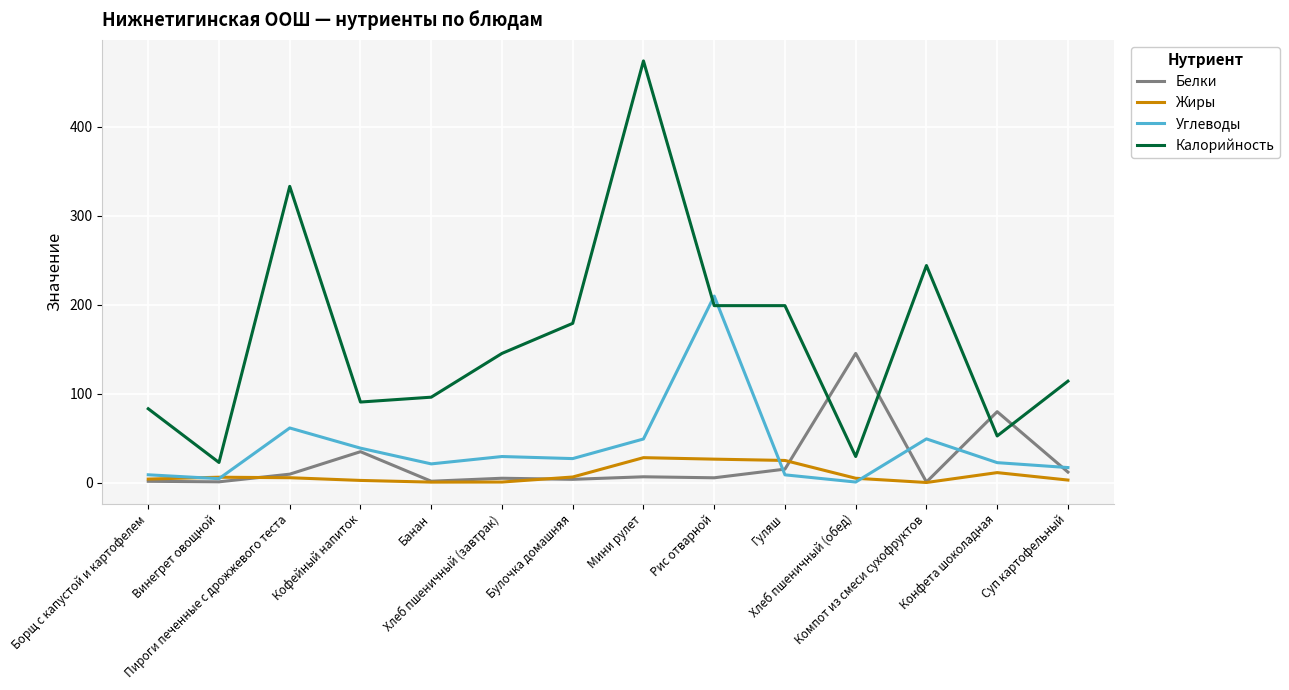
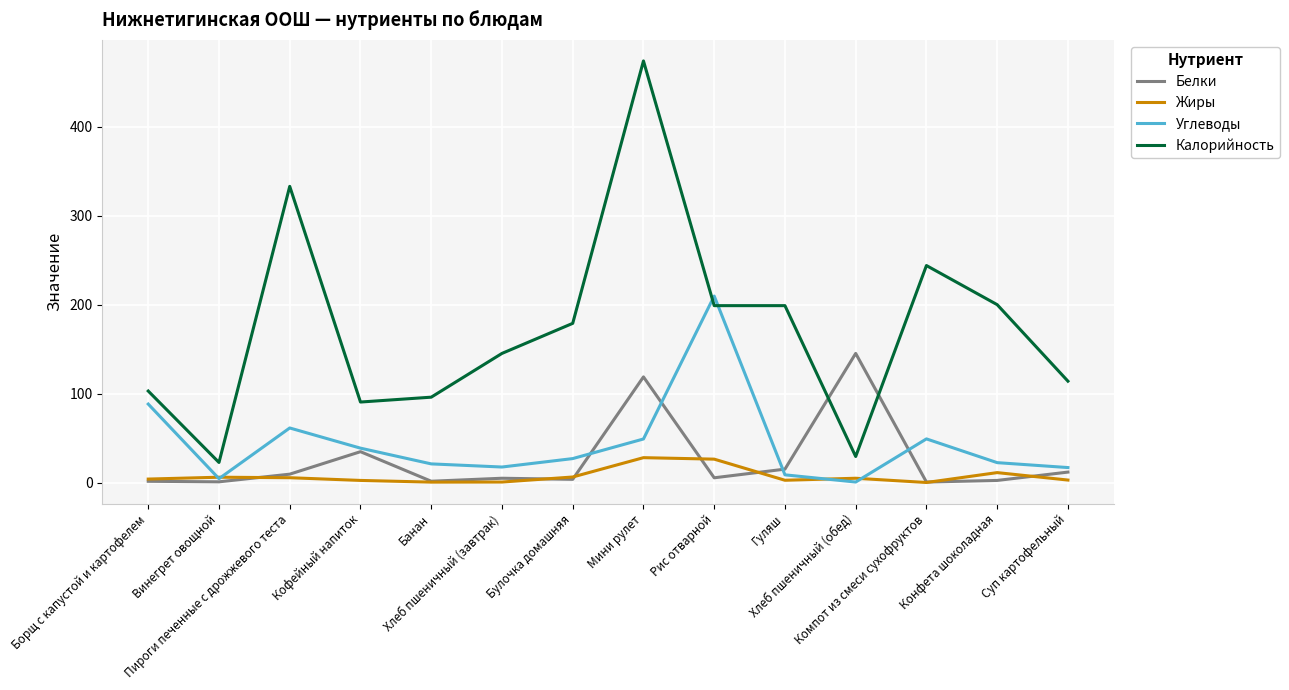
  {
    "Белки": {
      "Винегрет овощной": 0,
      "Пироги печенные с дрожжевого теста": 10,
      "Кофейный напиток": 30,
      "Хлеб пшеничный (завтрак)": 0,
-     "Мини рулет": 10,
+     "Мини рулет": 120,
      "Рис отварной": 10,
      "Гуляш": 20,
      "Хлеб пшеничный (обед)": 150,
-     "Конфета шоколадная": 80,
+     "Конфета шоколадная": 0,
      "Суп картофельный": 10
    },
    "Жиры": {
      "Пироги печенные с дрожжевого теста": 10,
      "Кофейный напиток": 0,
      "Хлеб пшеничный (завтрак)": 0,
      "Мини рулет": 30,
      "Рис отварной": 30,
-     "Гуляш": 20,
+     "Гуляш": 0,
      "Хлеб пшеничный (обед)": 0,
      "Конфета шоколадная": 10,
      "Суп картофельный": 0
    },
    "Углеводы": {
-     "Борщ с капустой и картофелем": 10,
+     "Борщ с капустой и картофелем": 90,
      "Пироги печенные с дрожжевого теста": 60,
      "Кофейный напиток": 40,
      "Банан": 20,
-     "Хлеб пшеничный (завтрак)": 30,
+     "Хлеб пшеничный (завтрак)": 20,
      "Булочка домашняя": 30,
      "Мини рулет": 50,
      "Рис отварной": 210,
      "Гуляш": 10,
      "Хлеб пшеничный (обед)": 0,
      "Компот из смеси сухофруктов": 50,
      "Конфета шоколадная": 20,
      "Суп картофельный": 20
    },
    "Калорийность": {
-     "Борщ с капустой и картофелем": 80,
+     "Борщ с капустой и картофелем": 100,
      "Винегрет овощной": 20,
      "Пироги печенные с дрожжевого теста": 330,
      "Кофейный напиток": 90,
      "Банан": 100,
      "Хлеб пшеничный (завтрак)": 150,
      "Булочка домашняя": 180,
      "Мини рулет": 470,
      "Рис отварной": 200,
      "Гуляш": 200,
      "Хлеб пшеничный (обед)": 30,
      "Компот из смеси сухофруктов": 240,
-     "Конфета шоколадная": 50,
+     "Конфета шоколадная": 200,
      "Суп картофельный": 110
    }
  }
